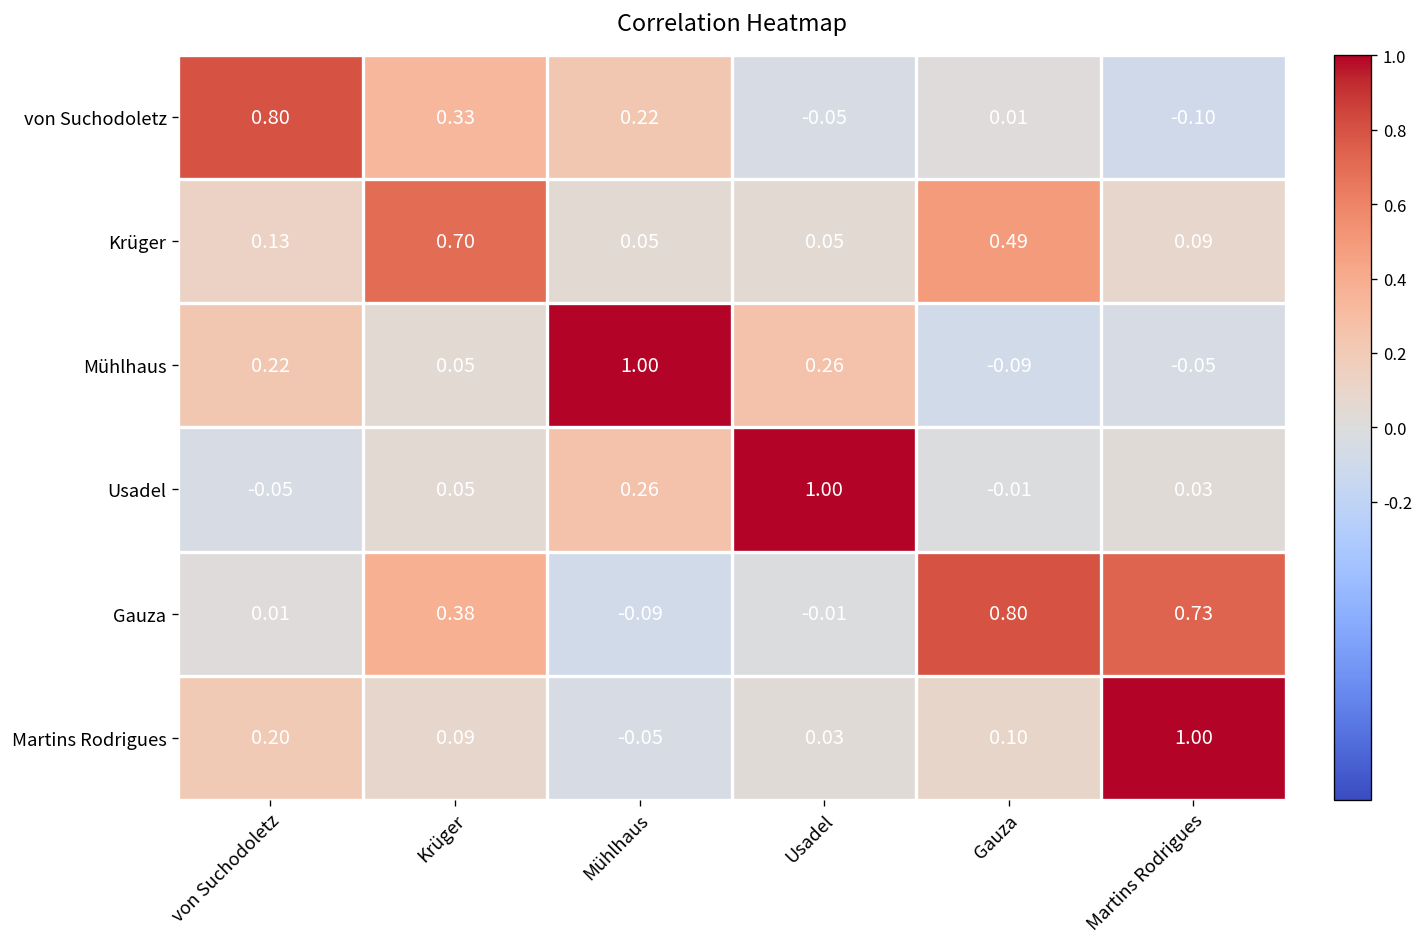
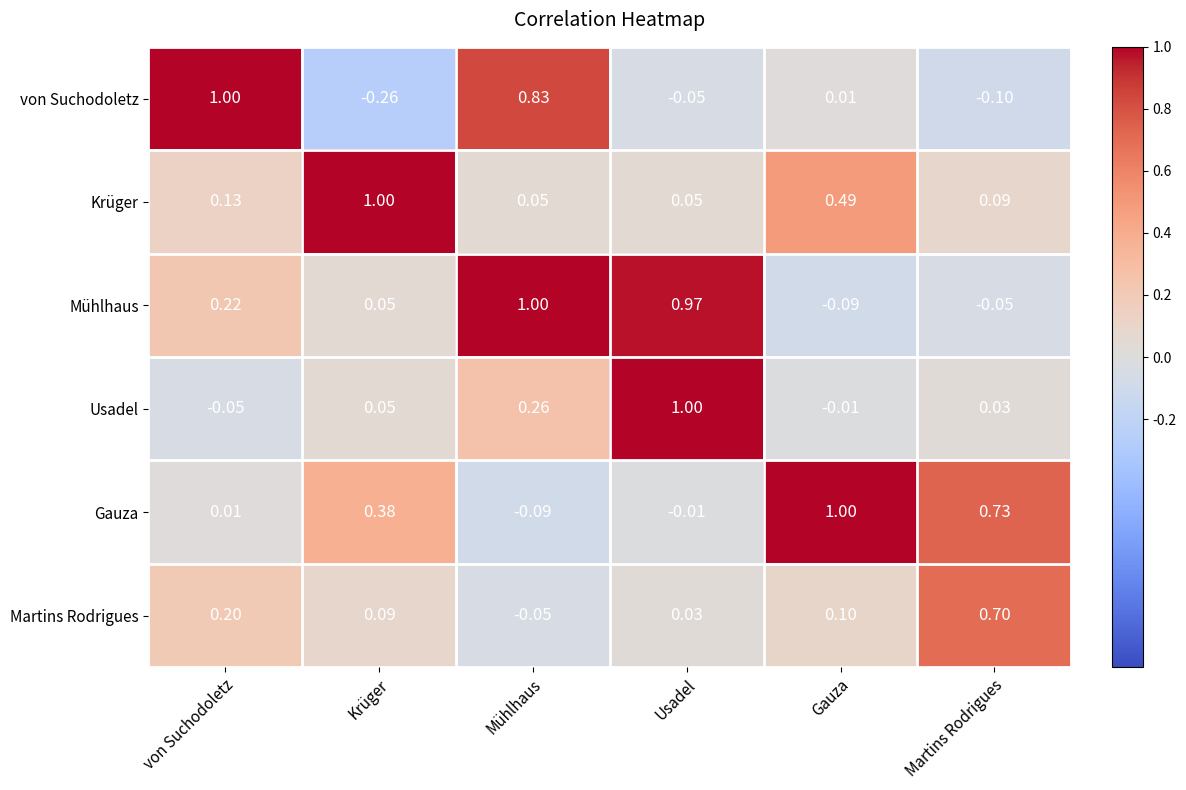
  {
    "von Suchodoletz": {
-     "von Suchodoletz": 0.80,
-     "Krüger": 0.33,
-     "Mühlhaus": 0.22,
+     "von Suchodoletz": 1.00,
+     "Krüger": -0.26,
+     "Mühlhaus": 0.83,
      "Martins Rodrigues": -0.10
    },
    "Krüger": {
      "von Suchodoletz": 0.13,
-     "Krüger": 0.70,
+     "Krüger": 1.00,
      "Gauza": 0.49,
      "Martins Rodrigues": 0.09
    },
    "Mühlhaus": {
      "von Suchodoletz": 0.22,
      "Mühlhaus": 1.00,
-     "Usadel": 0.26
+     "Usadel": 0.97
    },
    "Usadel": {
      "Mühlhaus": 0.26,
      "Usadel": 1.00
    },
    "Gauza": {
      "Krüger": 0.38,
-     "Gauza": 0.80,
+     "Gauza": 1.00,
      "Martins Rodrigues": 0.73
    },
    "Martins Rodrigues": {
      "von Suchodoletz": 0.20,
      "Krüger": 0.09,
      "Gauza": 0.10,
-     "Martins Rodrigues": 1.00
+     "Martins Rodrigues": 0.70
    }
  }
